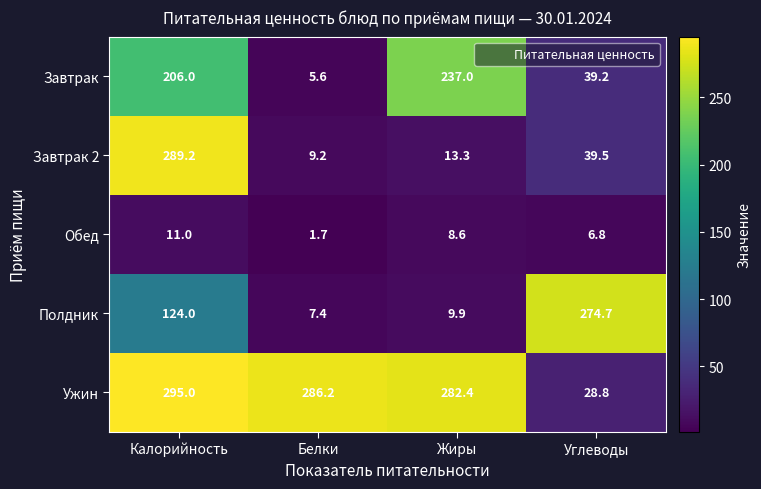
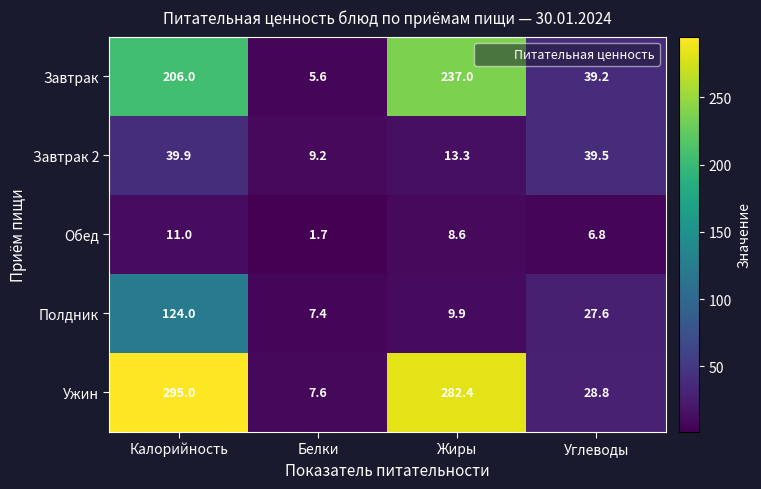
  {
    "Завтрак": {
      "Калорийность": 206.0,
      "Белки": 5.6,
      "Жиры": 237.0,
      "Углеводы": 39.2
    },
    "Завтрак 2": {
-     "Калорийность": 289.2,
+     "Калорийность": 39.9,
      "Белки": 9.2,
      "Жиры": 13.3,
      "Углеводы": 39.5
    },
    "Обед": {
      "Калорийность": 11.0,
      "Белки": 1.7,
      "Жиры": 8.6,
      "Углеводы": 6.8
    },
    "Полдник": {
      "Калорийность": 124.0,
      "Белки": 7.4,
      "Жиры": 9.9,
-     "Углеводы": 274.7
+     "Углеводы": 27.6
    },
    "Ужин": {
      "Калорийность": 295.0,
-     "Белки": 286.2,
+     "Белки": 7.6,
      "Жиры": 282.4,
      "Углеводы": 28.8
    }
  }
